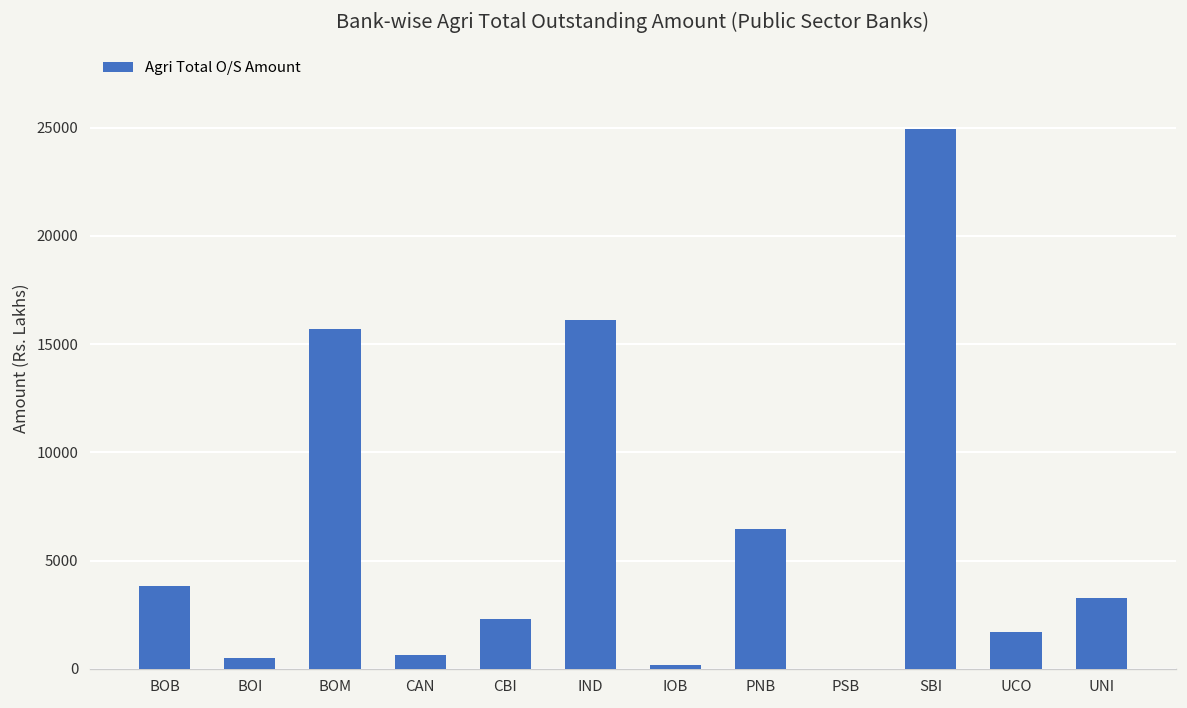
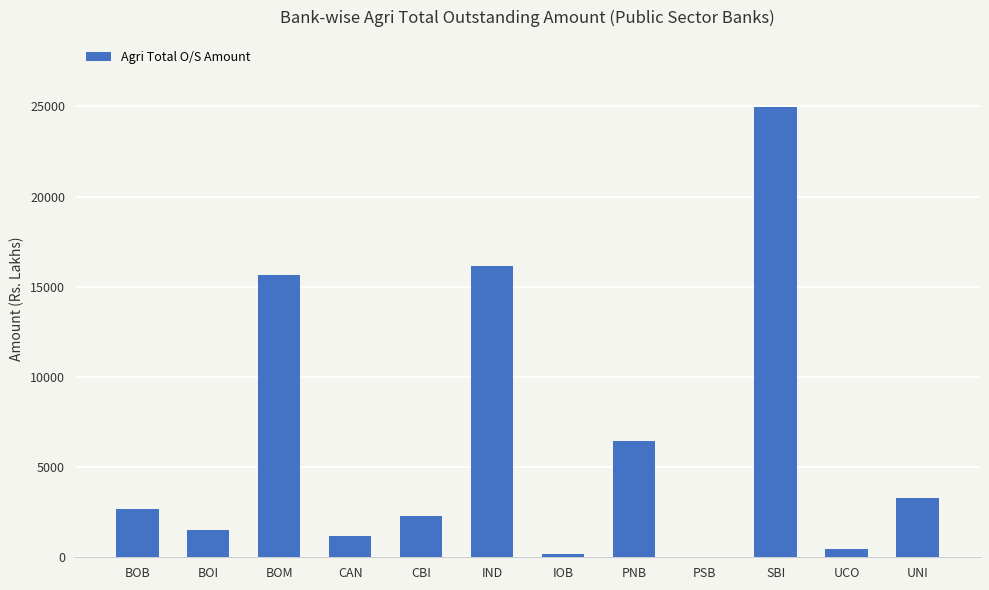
  {
-   "BOB": 3800,
-   "BOI": 500,
+   "BOB": 2700,
+   "BOI": 1500,
    "BOM": 15700,
-   "CAN": 600,
+   "CAN": 1200,
    "CBI": 2300,
    "IND": 16100,
    "IOB": 200,
    "PNB": 6400,
    "SBI": 24900,
-   "UCO": 1700,
+   "UCO": 500,
    "UNI": 3300
  }
